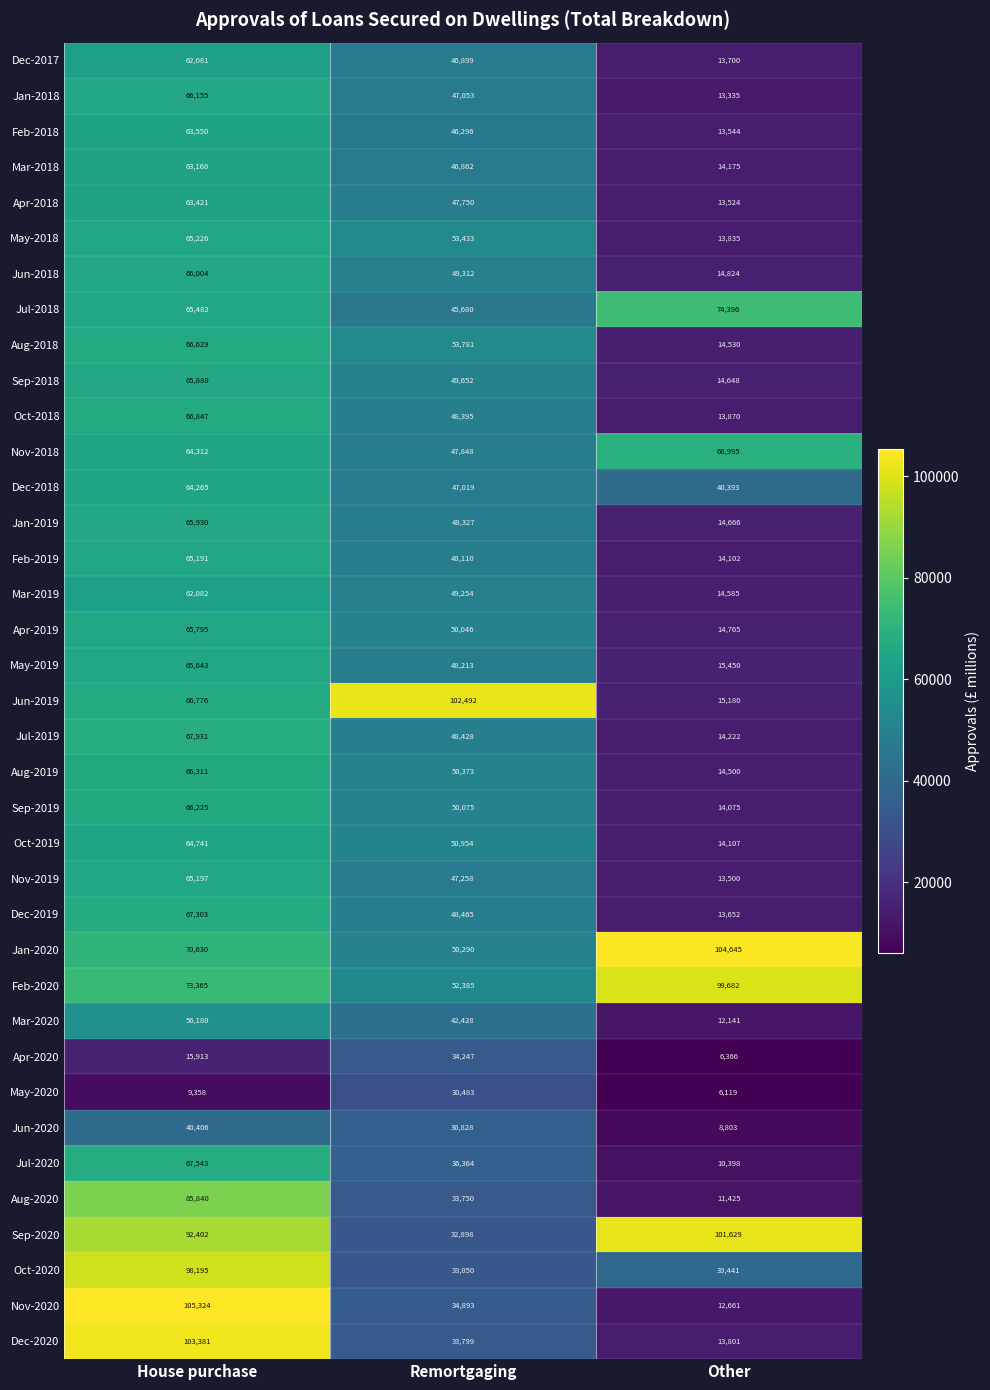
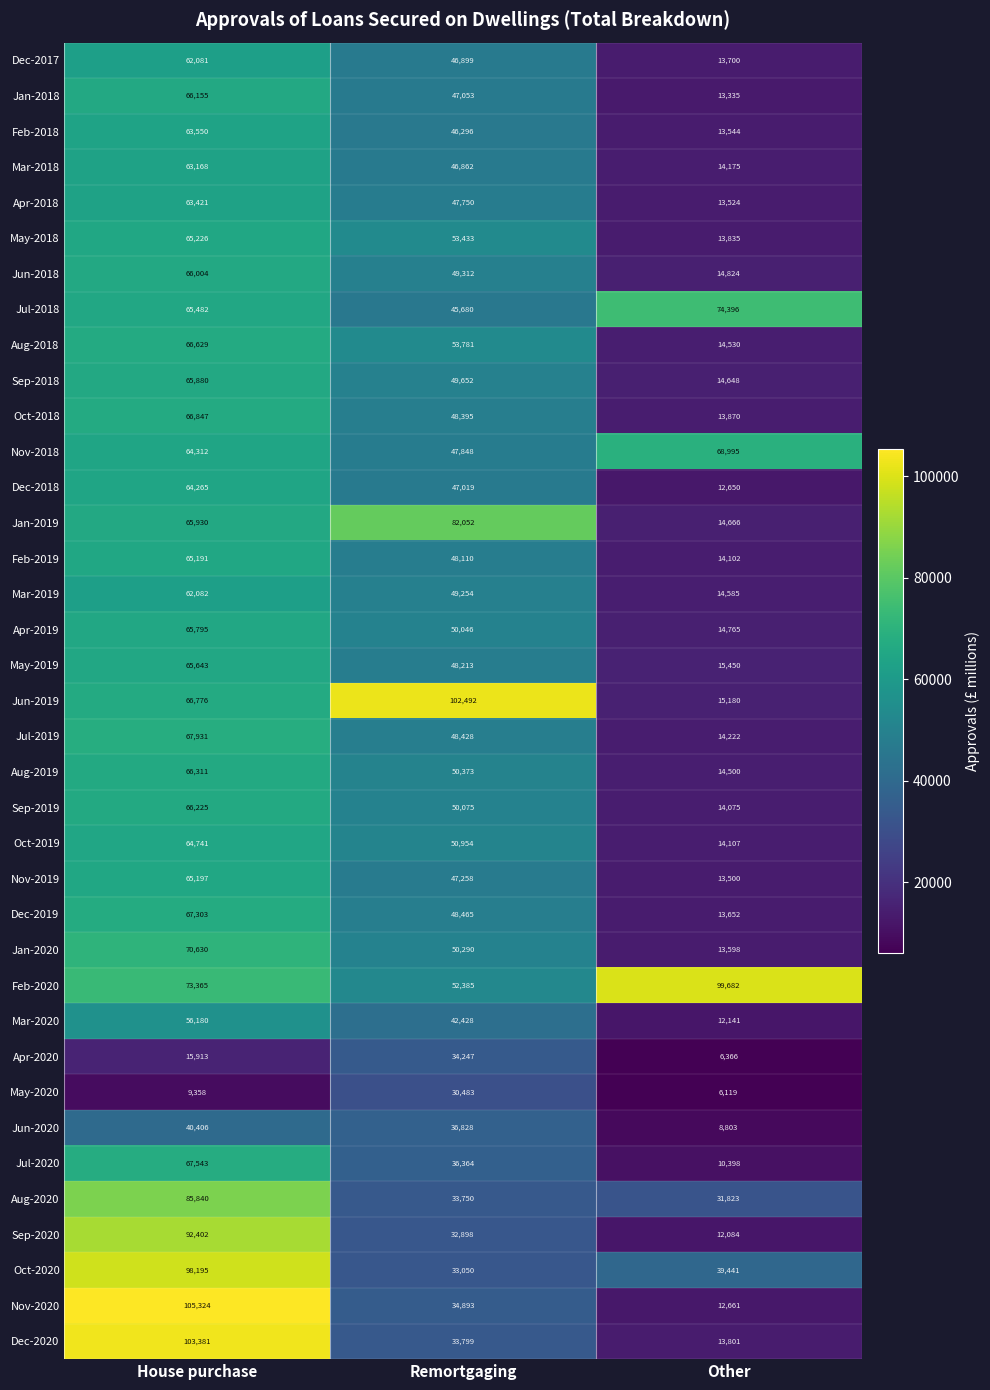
  {
    "Dec-2017": {
      "House purchase": "62,081",
      "Remortgaging": "46,899",
      "Other": "13,700"
    },
    "Jan-2018": {
      "House purchase": "66,155",
      "Remortgaging": "47,053",
      "Other": "13,335"
    },
    "Feb-2018": {
      "House purchase": "63,550",
      "Remortgaging": "46,296",
      "Other": "13,544"
    },
    "Mar-2018": {
      "House purchase": "63,168",
      "Remortgaging": "46,862",
      "Other": "14,175"
    },
    "Apr-2018": {
      "House purchase": "63,421",
      "Remortgaging": "47,750",
      "Other": "13,524"
    },
    "May-2018": {
      "House purchase": "65,226",
      "Remortgaging": "53,433",
      "Other": "13,835"
    },
    "Jun-2018": {
      "House purchase": "66,004",
      "Remortgaging": "49,312",
      "Other": "14,824"
    },
    "Jul-2018": {
      "House purchase": "65,482",
      "Remortgaging": "45,680",
      "Other": "74,396"
    },
    "Aug-2018": {
      "House purchase": "66,629",
      "Remortgaging": "53,781",
      "Other": "14,530"
    },
    "Sep-2018": {
      "House purchase": "65,880",
      "Remortgaging": "49,652",
      "Other": "14,648"
    },
    "Oct-2018": {
      "House purchase": "66,847",
      "Remortgaging": "48,395",
      "Other": "13,870"
    },
    "Nov-2018": {
      "House purchase": "64,312",
      "Remortgaging": "47,848",
      "Other": "68,995"
    },
    "Dec-2018": {
      "House purchase": "64,265",
      "Remortgaging": "47,019",
-     "Other": "40,393"
+     "Other": "12,650"
    },
    "Jan-2019": {
      "House purchase": "65,930",
-     "Remortgaging": "48,327",
+     "Remortgaging": "82,052",
      "Other": "14,666"
    },
    "Feb-2019": {
      "House purchase": "65,191",
      "Remortgaging": "48,110",
      "Other": "14,102"
    },
    "Mar-2019": {
      "House purchase": "62,082",
      "Remortgaging": "49,254",
      "Other": "14,585"
    },
    "Apr-2019": {
      "House purchase": "65,795",
      "Remortgaging": "50,046",
      "Other": "14,765"
    },
    "May-2019": {
      "House purchase": "65,643",
      "Remortgaging": "48,213",
      "Other": "15,450"
    },
    "Jun-2019": {
      "House purchase": "66,776",
      "Remortgaging": "102,492",
      "Other": "15,180"
    },
    "Jul-2019": {
      "House purchase": "67,931",
      "Remortgaging": "48,428",
      "Other": "14,222"
    },
    "Aug-2019": {
      "House purchase": "66,311",
      "Remortgaging": "50,373",
      "Other": "14,500"
    },
    "Sep-2019": {
      "House purchase": "66,225",
      "Remortgaging": "50,075",
      "Other": "14,075"
    },
    "Oct-2019": {
      "House purchase": "64,741",
      "Remortgaging": "50,954",
      "Other": "14,107"
    },
    "Nov-2019": {
      "House purchase": "65,197",
      "Remortgaging": "47,258",
      "Other": "13,500"
    },
    "Dec-2019": {
      "House purchase": "67,303",
      "Remortgaging": "48,465",
      "Other": "13,652"
    },
    "Jan-2020": {
      "House purchase": "70,630",
      "Remortgaging": "50,290",
-     "Other": "104,645"
+     "Other": "13,598"
    },
    "Feb-2020": {
      "House purchase": "73,365",
      "Remortgaging": "52,385",
      "Other": "99,682"
    },
    "Mar-2020": {
      "House purchase": "56,180",
      "Remortgaging": "42,428",
      "Other": "12,141"
    },
    "Apr-2020": {
      "House purchase": "15,913",
      "Remortgaging": "34,247",
      "Other": "6,366"
    },
    "May-2020": {
      "House purchase": "9,358",
      "Remortgaging": "30,483",
      "Other": "6,119"
    },
    "Jun-2020": {
      "House purchase": "40,406",
      "Remortgaging": "36,828",
      "Other": "8,803"
    },
    "Jul-2020": {
      "House purchase": "67,543",
      "Remortgaging": "36,364",
      "Other": "10,398"
    },
    "Aug-2020": {
      "House purchase": "85,840",
      "Remortgaging": "33,750",
-     "Other": "11,425"
+     "Other": "31,823"
    },
    "Sep-2020": {
      "House purchase": "92,402",
      "Remortgaging": "32,898",
-     "Other": "101,629"
+     "Other": "12,084"
    },
    "Oct-2020": {
      "House purchase": "98,195",
      "Remortgaging": "33,050",
      "Other": "39,441"
    },
    "Nov-2020": {
      "House purchase": "105,324",
      "Remortgaging": "34,893",
      "Other": "12,661"
    },
    "Dec-2020": {
      "House purchase": "103,381",
      "Remortgaging": "33,799",
      "Other": "13,801"
    }
  }
